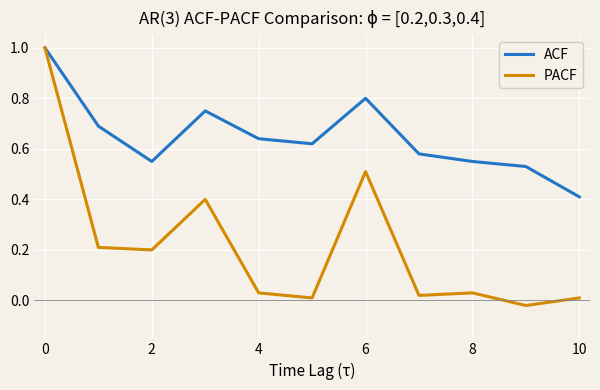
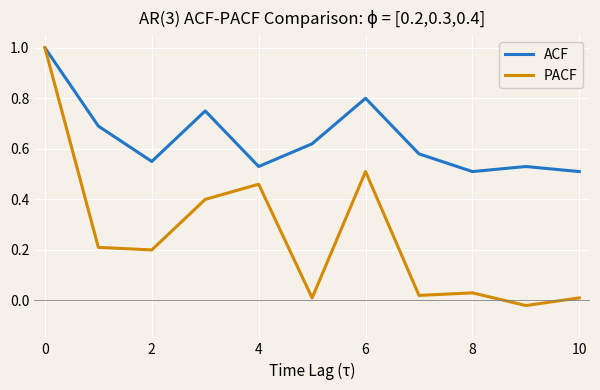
  {
    "ACF": {
      "2": 0.55,
-     "4": 0.64,
+     "4": 0.53,
      "6": 0.80,
-     "8": 0.55,
-     "10": 0.41
+     "8": 0.51,
+     "10": 0.51
    },
    "PACF": {
      "2": 0.20,
-     "4": 0.03,
+     "4": 0.46,
      "6": 0.51,
      "8": 0.03,
      "10": 0.01
    }
  }
